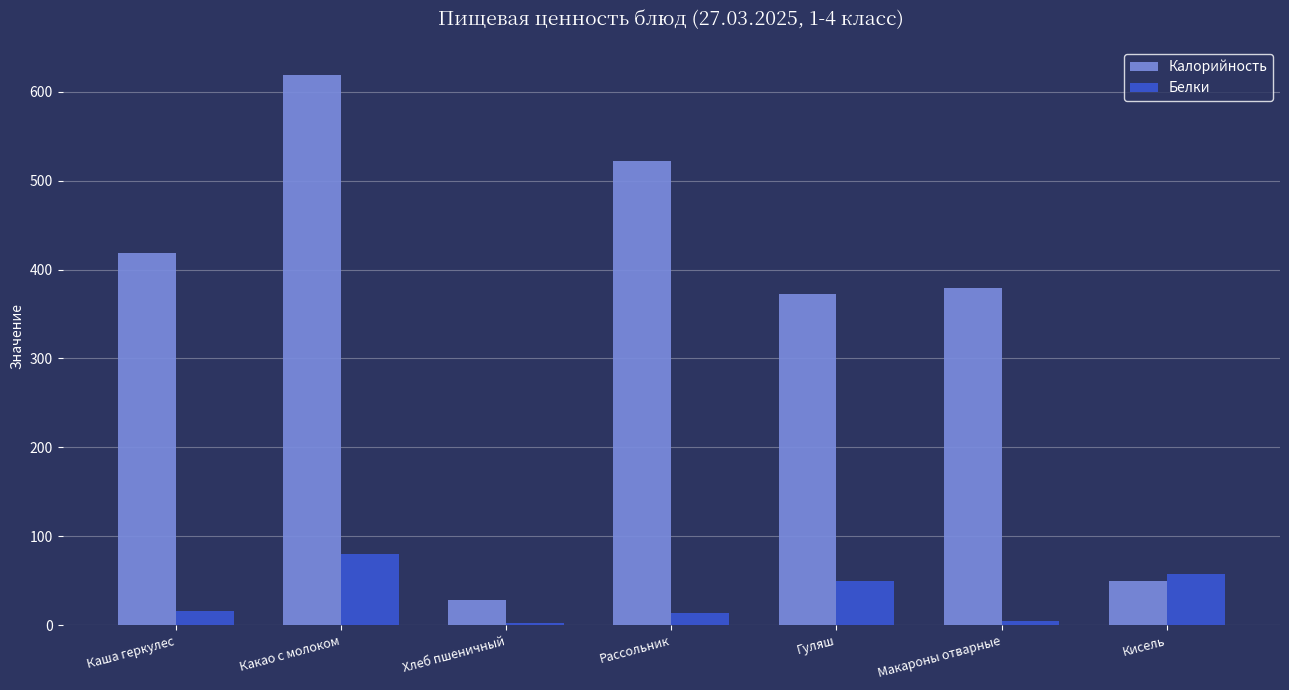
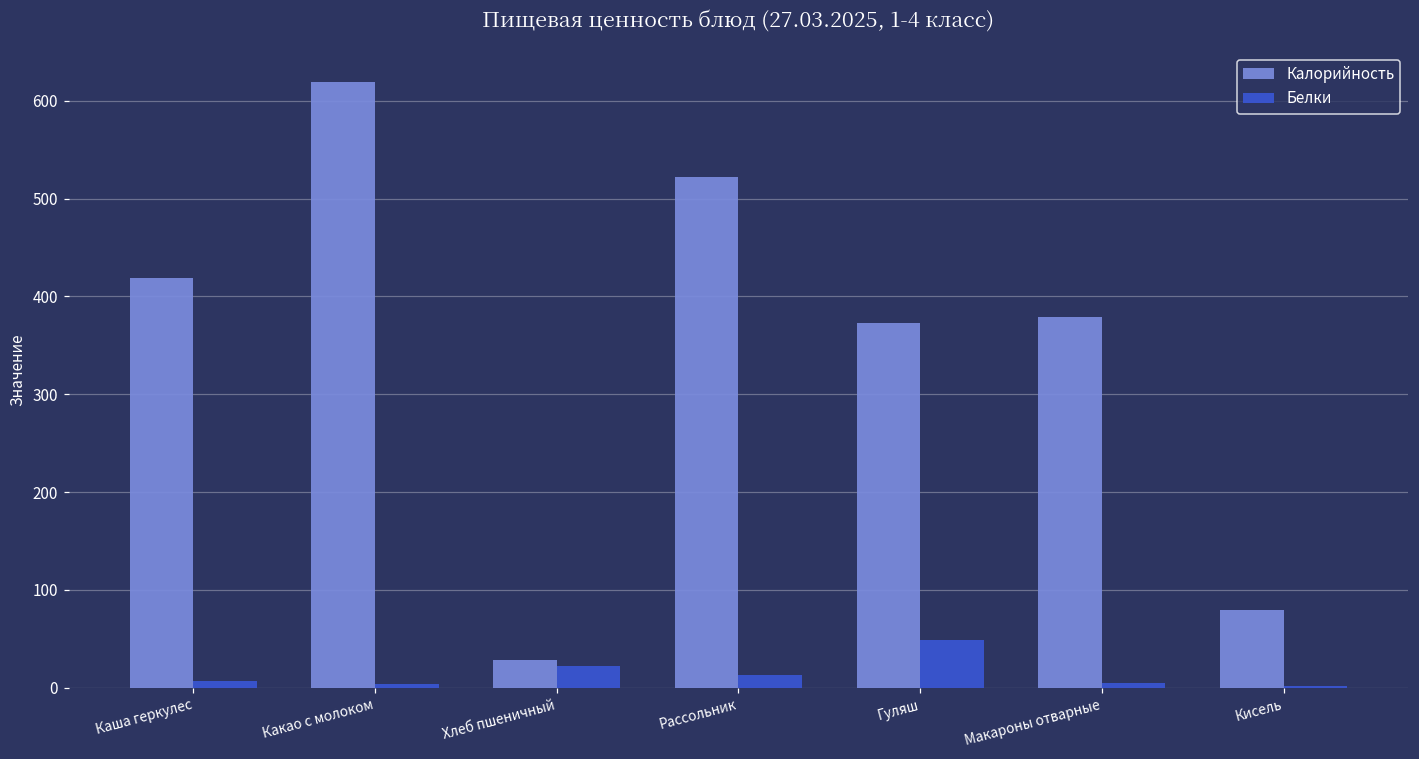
  {
    "Калорийность": {
      "Каша геркулес": 420,
      "Какао с молоком": 620,
      "Хлеб пшеничный": 30,
      "Рассольник": 520,
      "Гуляш": 370,
      "Макароны отварные": 380,
-     "Кисель": 50
+     "Кисель": 80
    },
    "Белки": {
-     "Каша геркулес": 20,
-     "Какао с молоком": 80,
-     "Хлеб пшеничный": 0,
+     "Каша геркулес": 10,
+     "Какао с молоком": 0,
+     "Хлеб пшеничный": 20,
      "Рассольник": 10,
      "Гуляш": 50,
      "Макароны отварные": 10,
-     "Кисель": 60
+     "Кисель": 0
    }
  }
